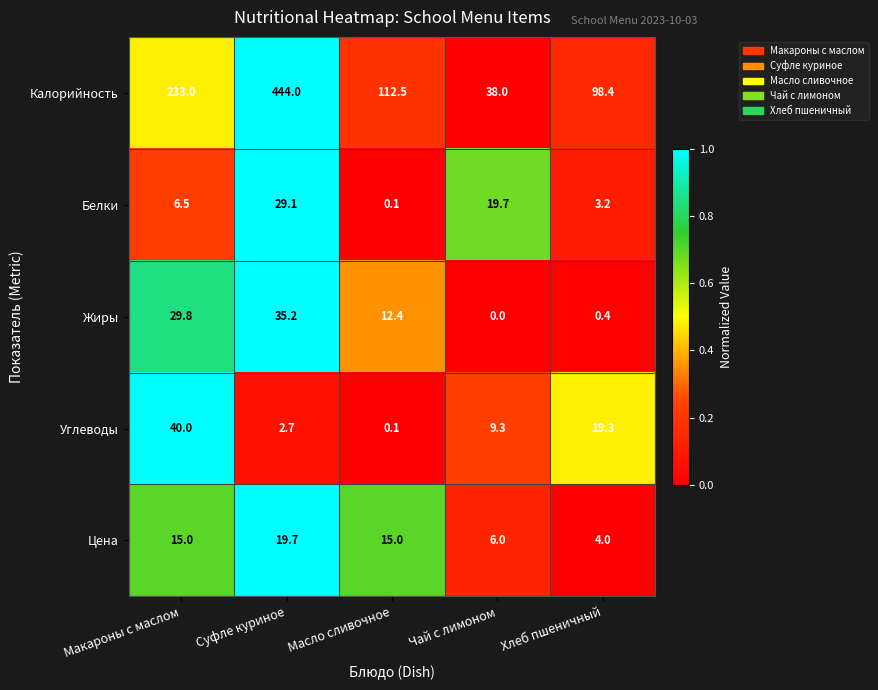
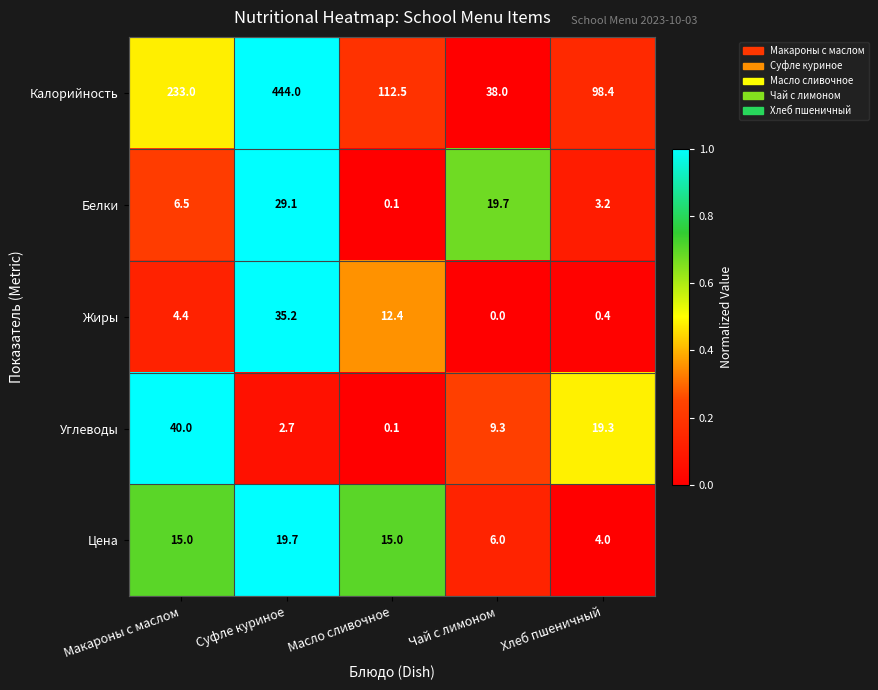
  {
    "Калорийность": {
      "Макароны с маслом": 233.0,
      "Суфле куриное": 444.0,
      "Масло сливочное": 112.5,
      "Чай с лимоном": 38.0,
      "Хлеб пшеничный": 98.4
    },
    "Белки": {
      "Макароны с маслом": 6.5,
      "Суфле куриное": 29.1,
      "Масло сливочное": 0.1,
      "Чай с лимоном": 19.7,
      "Хлеб пшеничный": 3.2
    },
    "Жиры": {
-     "Макароны с маслом": 29.8,
+     "Макароны с маслом": 4.4,
      "Суфле куриное": 35.2,
      "Масло сливочное": 12.4,
      "Чай с лимоном": 0.0,
      "Хлеб пшеничный": 0.4
    },
    "Углеводы": {
      "Макароны с маслом": 40.0,
      "Суфле куриное": 2.7,
      "Масло сливочное": 0.1,
      "Чай с лимоном": 9.3,
      "Хлеб пшеничный": 19.3
    },
    "Цена": {
      "Макароны с маслом": 15.0,
      "Суфле куриное": 19.7,
      "Масло сливочное": 15.0,
      "Чай с лимоном": 6.0,
      "Хлеб пшеничный": 4.0
    }
  }
